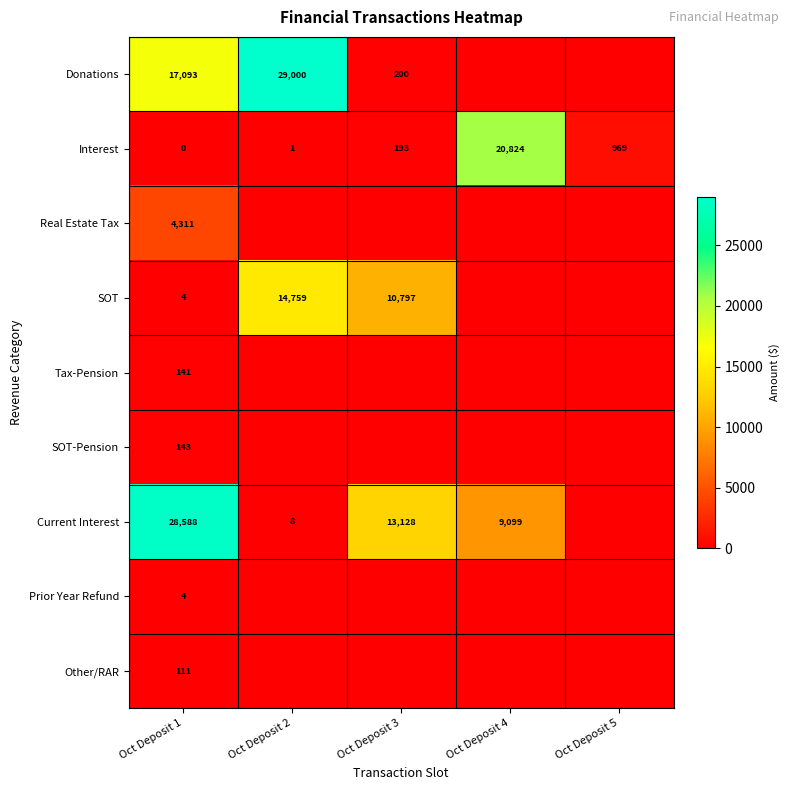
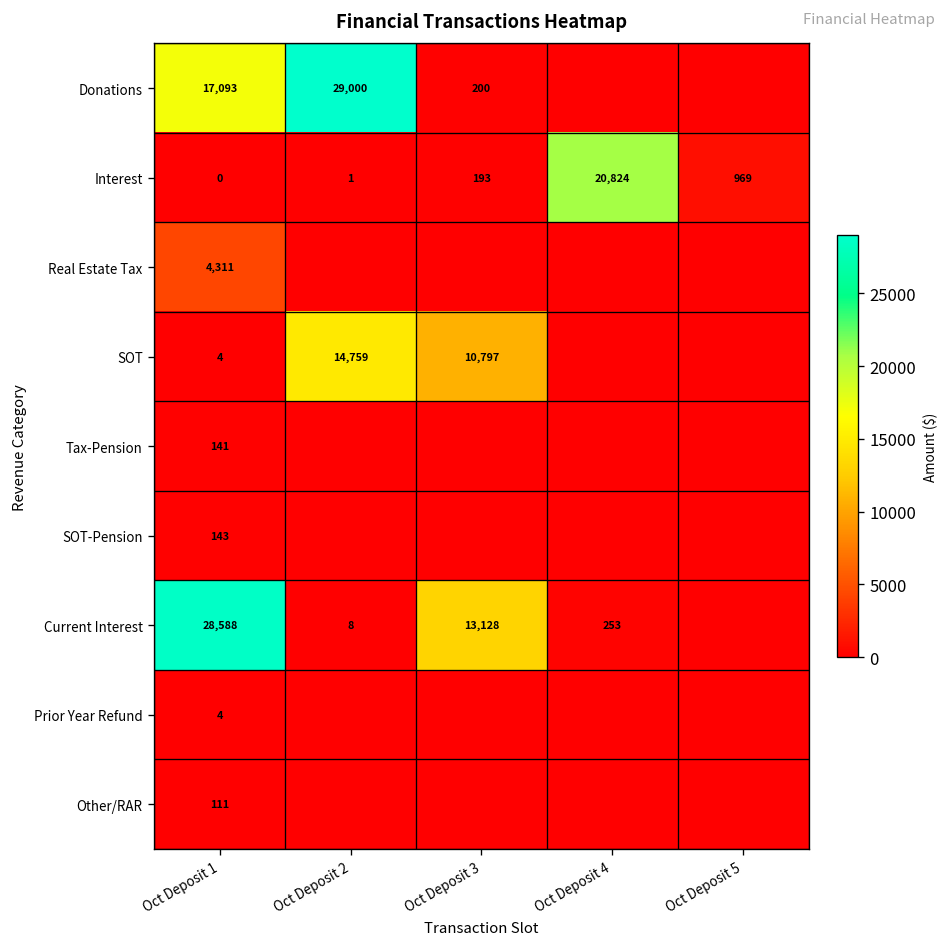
  {
    "Donations": {
      "Oct Deposit 1": "17,093",
      "Oct Deposit 2": "29,000",
      "Oct Deposit 3": "200"
    },
    "Interest": {
      "Oct Deposit 1": "0",
      "Oct Deposit 2": "1",
      "Oct Deposit 3": "193",
      "Oct Deposit 4": "20,824",
      "Oct Deposit 5": "969"
    },
    "Real Estate Tax": {
      "Oct Deposit 1": "4,311"
    },
    "SOT": {
      "Oct Deposit 1": "4",
      "Oct Deposit 2": "14,759",
      "Oct Deposit 3": "10,797"
    },
    "Tax-Pension": {
      "Oct Deposit 1": "141"
    },
    "SOT-Pension": {
      "Oct Deposit 1": "143"
    },
    "Current Interest": {
      "Oct Deposit 1": "28,588",
      "Oct Deposit 2": "8",
      "Oct Deposit 3": "13,128",
-     "Oct Deposit 4": "9,099"
+     "Oct Deposit 4": "253"
    },
    "Prior Year Refund": {
      "Oct Deposit 1": "4"
    },
    "Other/RAR": {
      "Oct Deposit 1": "111"
    }
  }
